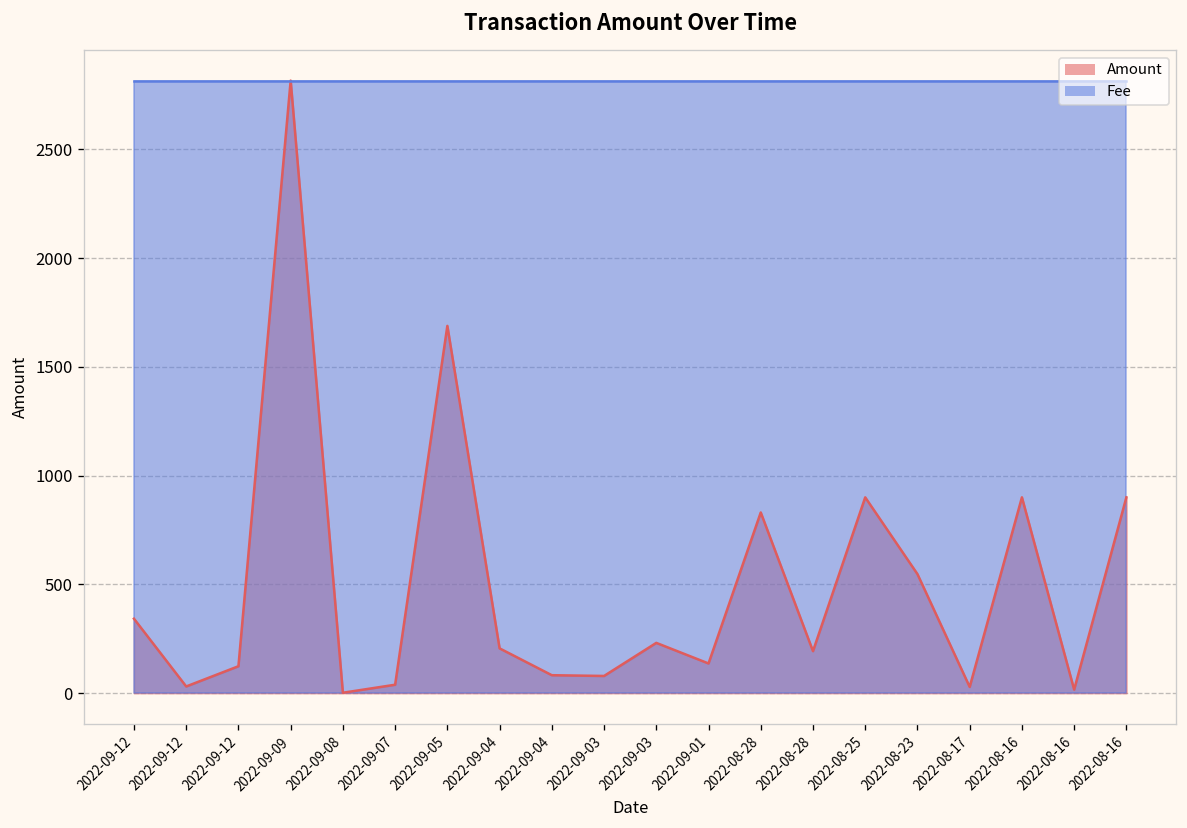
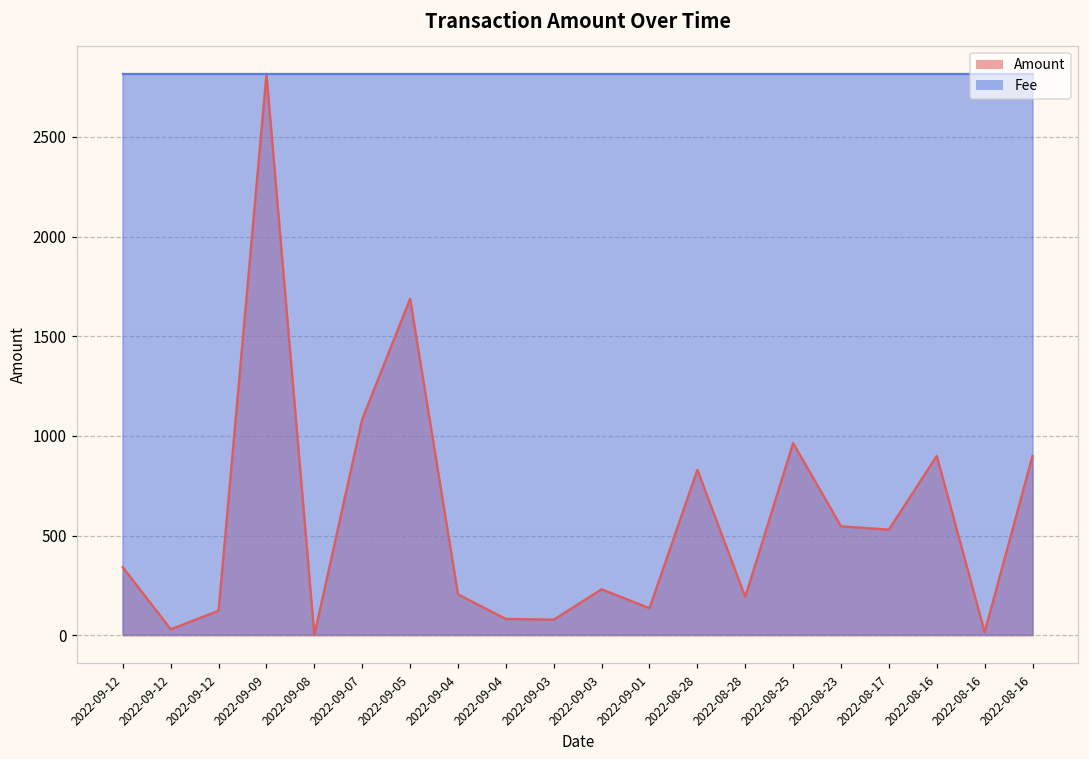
  {
    "Amount": {
      "2022-09-08": 0,
-     "2022-09-07": 40,
+     "2022-09-07": 1080,
      "2022-09-05": 1690,
      "2022-09-01": 140,
-     "2022-08-25": 900,
+     "2022-08-25": 960,
      "2022-08-23": 550,
-     "2022-08-17": 30
+     "2022-08-17": 530
    },
    "Fee": {
      "2022-09-08": 2820,
      "2022-09-07": 2820,
      "2022-09-05": 2820,
      "2022-09-01": 2820,
      "2022-08-25": 2820,
      "2022-08-23": 2820,
      "2022-08-17": 2820
    }
  }
